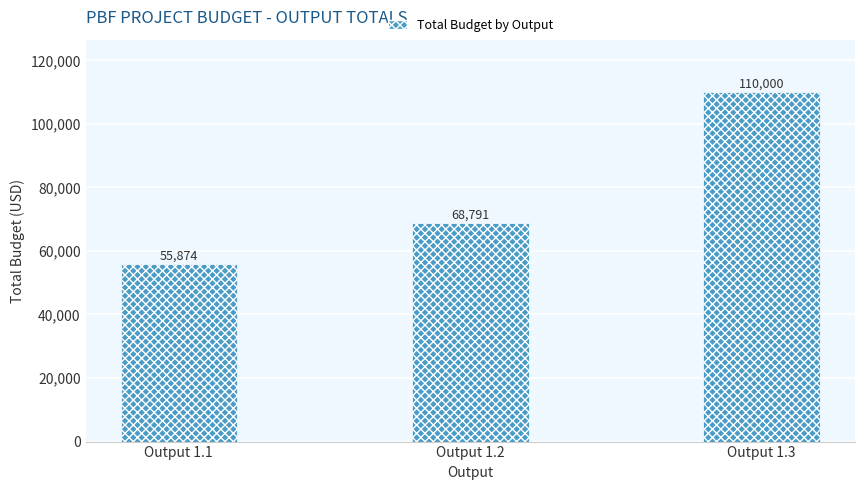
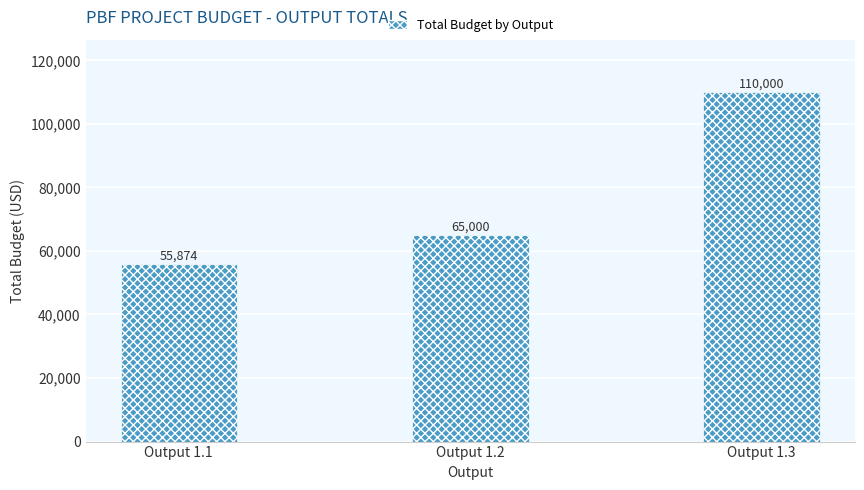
  {
    "Output 1.1": "55,874",
-   "Output 1.2": "68,791",
+   "Output 1.2": "65,000",
    "Output 1.3": "110,000"
  }
